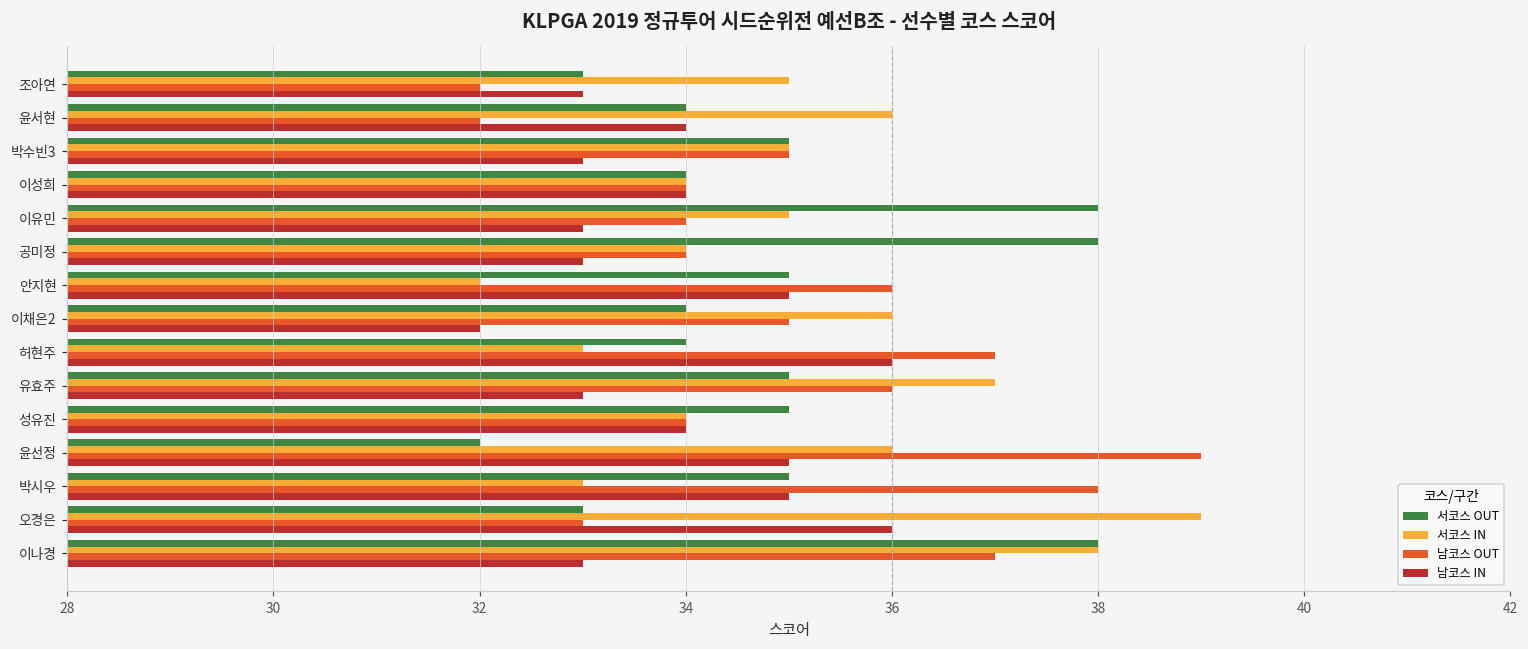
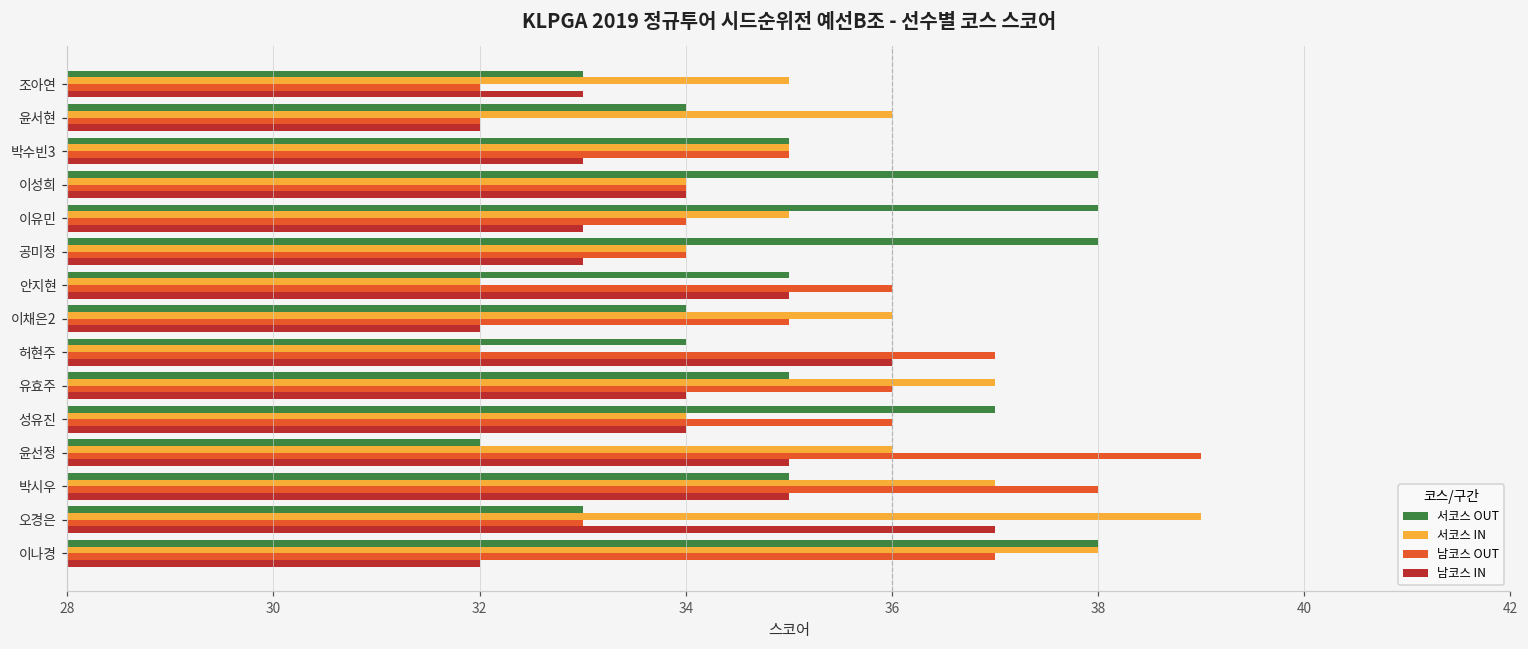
  {
    "서코스 OUT": {
      "조아연": 33,
      "윤서현": 34,
      "박수빈3": 35,
-     "이성희": 34,
+     "이성희": 38,
      "이유민": 38,
      "공미정": 38,
      "안지현": 35,
      "이채은2": 34,
      "허현주": 34,
      "유효주": 35,
-     "성유진": 35,
+     "성유진": 37,
      "윤선정": 32,
      "박시우": 35,
      "오경은": 33,
      "이나경": 38
    },
    "서코스 IN": {
      "조아연": 35,
      "윤서현": 36,
      "박수빈3": 35,
      "이성희": 34,
      "이유민": 35,
      "공미정": 34,
      "안지현": 32,
      "이채은2": 36,
-     "허현주": 33,
+     "허현주": 32,
      "유효주": 37,
      "성유진": 34,
      "윤선정": 36,
-     "박시우": 33,
+     "박시우": 37,
      "오경은": 39,
      "이나경": 38
    },
    "남코스 OUT": {
      "조아연": 32,
      "윤서현": 32,
      "박수빈3": 35,
      "이성희": 34,
      "이유민": 34,
      "공미정": 34,
      "안지현": 36,
      "이채은2": 35,
      "허현주": 37,
      "유효주": 36,
-     "성유진": 34,
+     "성유진": 36,
      "윤선정": 39,
      "박시우": 38,
      "오경은": 33,
      "이나경": 37
    },
    "남코스 IN": {
      "조아연": 33,
-     "윤서현": 34,
+     "윤서현": 32,
      "박수빈3": 33,
      "이성희": 34,
      "이유민": 33,
      "공미정": 33,
      "안지현": 35,
      "이채은2": 32,
      "허현주": 36,
-     "유효주": 33,
+     "유효주": 34,
      "성유진": 34,
      "윤선정": 35,
      "박시우": 35,
-     "오경은": 36,
-     "이나경": 33
+     "오경은": 37,
+     "이나경": 32
    }
  }
